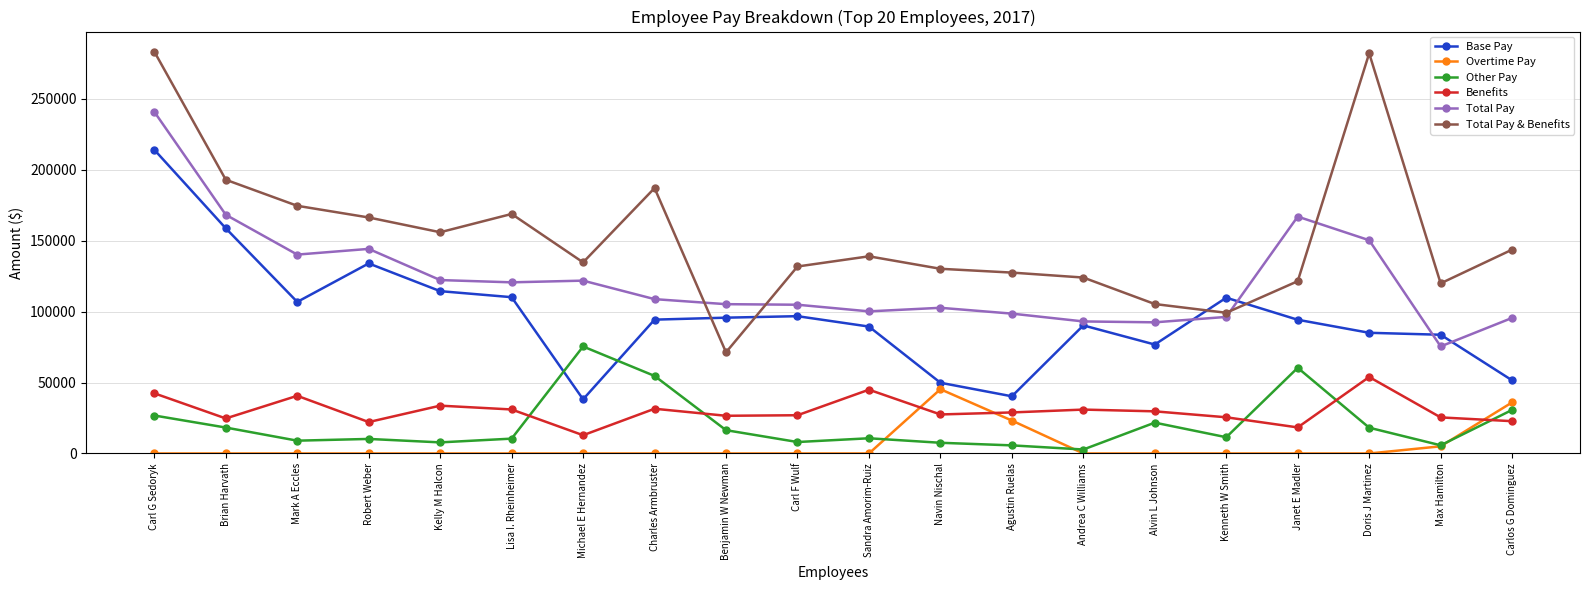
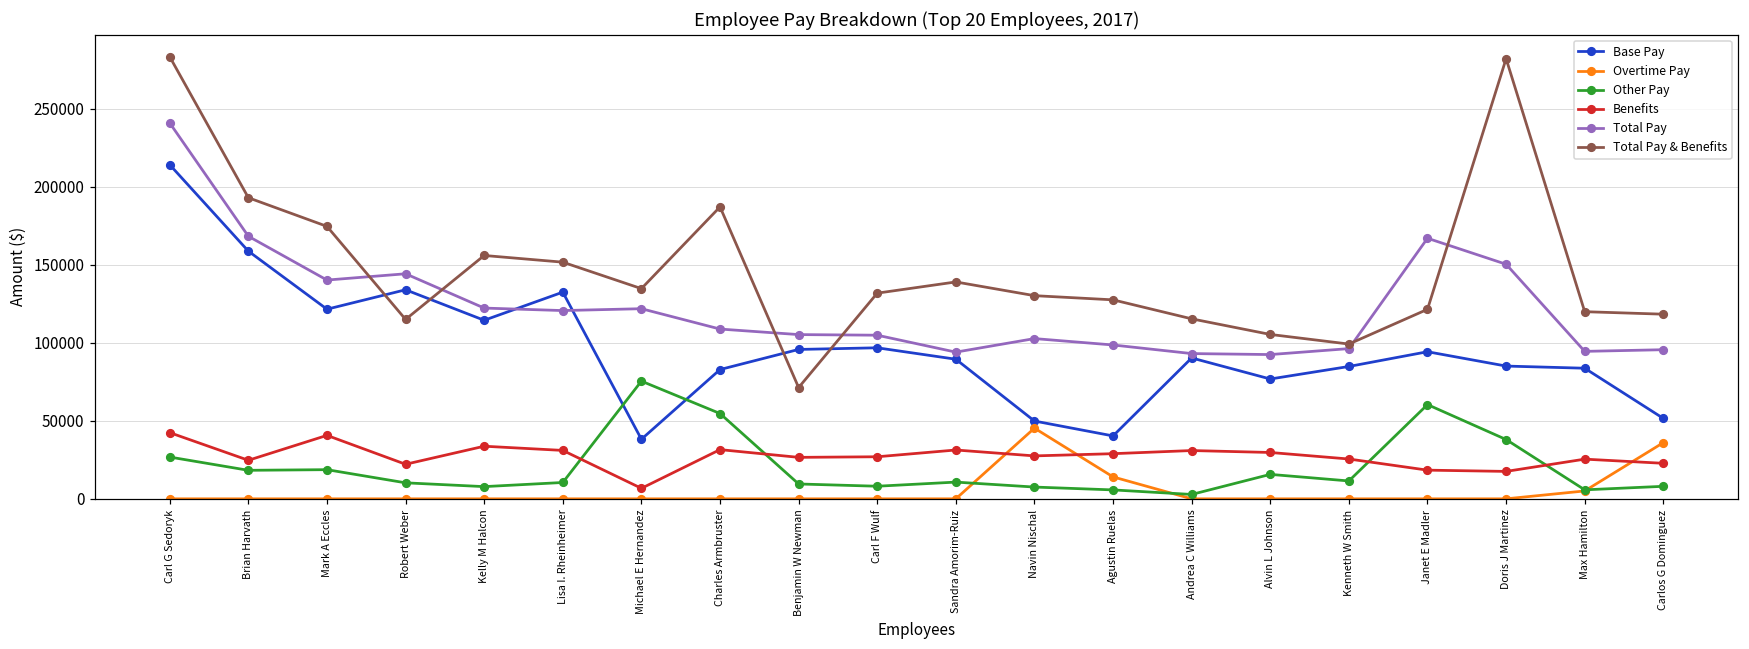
  {
    "Base Pay": {
      "Carl G Sedoryk": 214000,
      "Brian Harvath": 159000,
-     "Mark A Eccles": 107000,
+     "Mark A Eccles": 122000,
      "Robert Weber": 134000,
      "Kelly M Halcon": 114000,
-     "Lisa I. Rheinheimer": 110000,
+     "Lisa I. Rheinheimer": 133000,
      "Michael E Hernandez": 38000,
-     "Charles Armbruster": 94000,
+     "Charles Armbruster": 83000,
      "Benjamin W Newman": 96000,
      "Carl F Wulf": 97000,
      "Sandra Amorim-Ruiz": 89000,
      "Navin Nischal": 50000,
      "Agustin Ruelas": 40000,
      "Andrea C Williams": 90000,
      "Alvin L Johnson": 77000,
-     "Kenneth W Smith": 110000,
+     "Kenneth W Smith": 85000,
      "Janet E Madler": 94000,
      "Doris J Martinez": 85000,
      "Max Hamilton": 84000,
      "Carlos G Dominguez": 52000
    },
    "Overtime Pay": {
      "Carl G Sedoryk": 0,
      "Brian Harvath": 0,
      "Mark A Eccles": 0,
      "Robert Weber": 0,
      "Kelly M Halcon": 0,
      "Lisa I. Rheinheimer": 0,
      "Michael E Hernandez": 0,
      "Charles Armbruster": 0,
      "Benjamin W Newman": 0,
      "Carl F Wulf": 0,
      "Sandra Amorim-Ruiz": 0,
      "Navin Nischal": 45000,
-     "Agustin Ruelas": 23000,
+     "Agustin Ruelas": 14000,
      "Andrea C Williams": 0,
      "Alvin L Johnson": 0,
      "Kenneth W Smith": 0,
      "Janet E Madler": 0,
      "Doris J Martinez": 0,
      "Carlos G Dominguez": 36000
    },
    "Other Pay": {
      "Carl G Sedoryk": 27000,
      "Brian Harvath": 18000,
-     "Mark A Eccles": 9000,
+     "Mark A Eccles": 19000,
      "Robert Weber": 10000,
      "Kelly M Halcon": 8000,
      "Lisa I. Rheinheimer": 10000,
      "Michael E Hernandez": 75000,
      "Charles Armbruster": 55000,
-     "Benjamin W Newman": 16000,
+     "Benjamin W Newman": 10000,
      "Carl F Wulf": 8000,
      "Sandra Amorim-Ruiz": 11000,
      "Navin Nischal": 8000,
      "Agustin Ruelas": 6000,
      "Andrea C Williams": 3000,
-     "Alvin L Johnson": 22000,
+     "Alvin L Johnson": 16000,
      "Kenneth W Smith": 11000,
      "Janet E Madler": 60000,
-     "Doris J Martinez": 18000,
-     "Carlos G Dominguez": 31000
+     "Doris J Martinez": 38000,
+     "Carlos G Dominguez": 8000
    },
    "Benefits": {
      "Carl G Sedoryk": 42000,
      "Brian Harvath": 25000,
      "Mark A Eccles": 41000,
      "Robert Weber": 22000,
      "Kelly M Halcon": 34000,
      "Lisa I. Rheinheimer": 31000,
-     "Michael E Hernandez": 13000,
+     "Michael E Hernandez": 7000,
      "Charles Armbruster": 32000,
      "Benjamin W Newman": 27000,
      "Carl F Wulf": 27000,
-     "Sandra Amorim-Ruiz": 45000,
+     "Sandra Amorim-Ruiz": 31000,
      "Navin Nischal": 28000,
      "Agustin Ruelas": 29000,
      "Andrea C Williams": 31000,
      "Alvin L Johnson": 30000,
      "Kenneth W Smith": 26000,
      "Janet E Madler": 18000,
-     "Doris J Martinez": 54000,
+     "Doris J Martinez": 18000,
      "Max Hamilton": 25000,
      "Carlos G Dominguez": 23000
    },
    "Total Pay": {
      "Carl G Sedoryk": 241000,
      "Brian Harvath": 168000,
      "Mark A Eccles": 140000,
      "Robert Weber": 144000,
      "Kelly M Halcon": 122000,
      "Lisa I. Rheinheimer": 121000,
      "Michael E Hernandez": 122000,
      "Charles Armbruster": 109000,
      "Benjamin W Newman": 105000,
      "Carl F Wulf": 105000,
-     "Sandra Amorim-Ruiz": 100000,
+     "Sandra Amorim-Ruiz": 94000,
      "Navin Nischal": 103000,
      "Agustin Ruelas": 99000,
      "Andrea C Williams": 93000,
      "Alvin L Johnson": 92000,
      "Kenneth W Smith": 96000,
      "Janet E Madler": 167000,
      "Doris J Martinez": 150000,
-     "Max Hamilton": 75000,
+     "Max Hamilton": 95000,
      "Carlos G Dominguez": 96000
    },
    "Total Pay & Benefits": {
      "Carl G Sedoryk": 283000,
      "Brian Harvath": 193000,
      "Mark A Eccles": 175000,
-     "Robert Weber": 166000,
+     "Robert Weber": 115000,
      "Kelly M Halcon": 156000,
-     "Lisa I. Rheinheimer": 169000,
+     "Lisa I. Rheinheimer": 152000,
      "Michael E Hernandez": 135000,
      "Charles Armbruster": 187000,
      "Benjamin W Newman": 71000,
      "Carl F Wulf": 132000,
      "Sandra Amorim-Ruiz": 139000,
      "Navin Nischal": 130000,
      "Agustin Ruelas": 128000,
-     "Andrea C Williams": 124000,
+     "Andrea C Williams": 115000,
      "Alvin L Johnson": 105000,
      "Kenneth W Smith": 99000,
      "Janet E Madler": 121000,
      "Doris J Martinez": 282000,
      "Max Hamilton": 120000,
-     "Carlos G Dominguez": 144000
+     "Carlos G Dominguez": 118000
    }
  }
